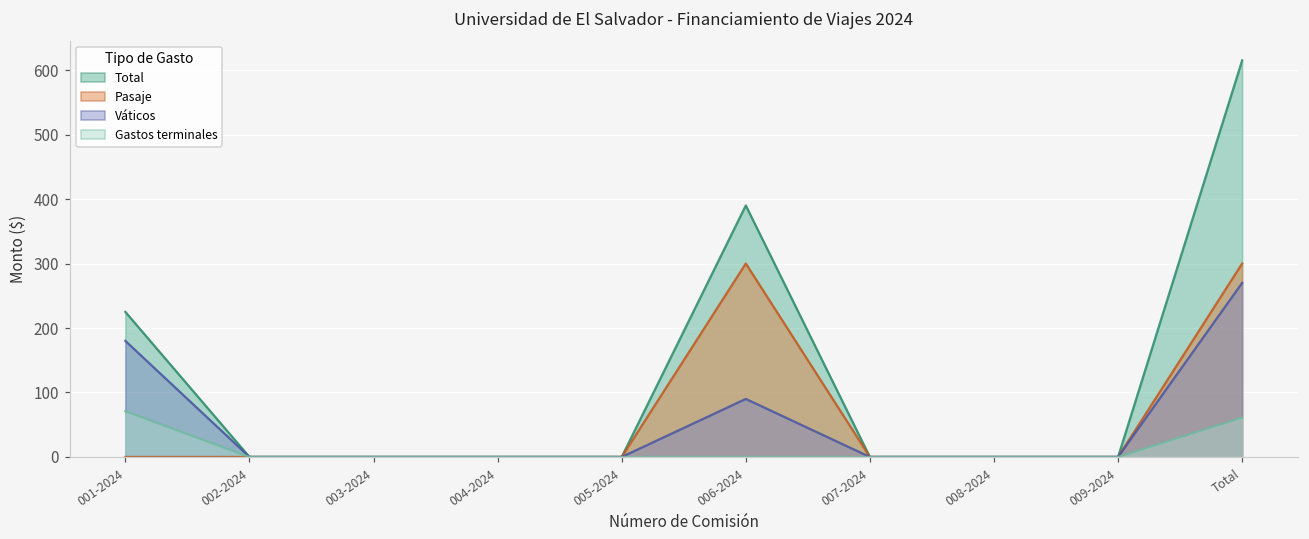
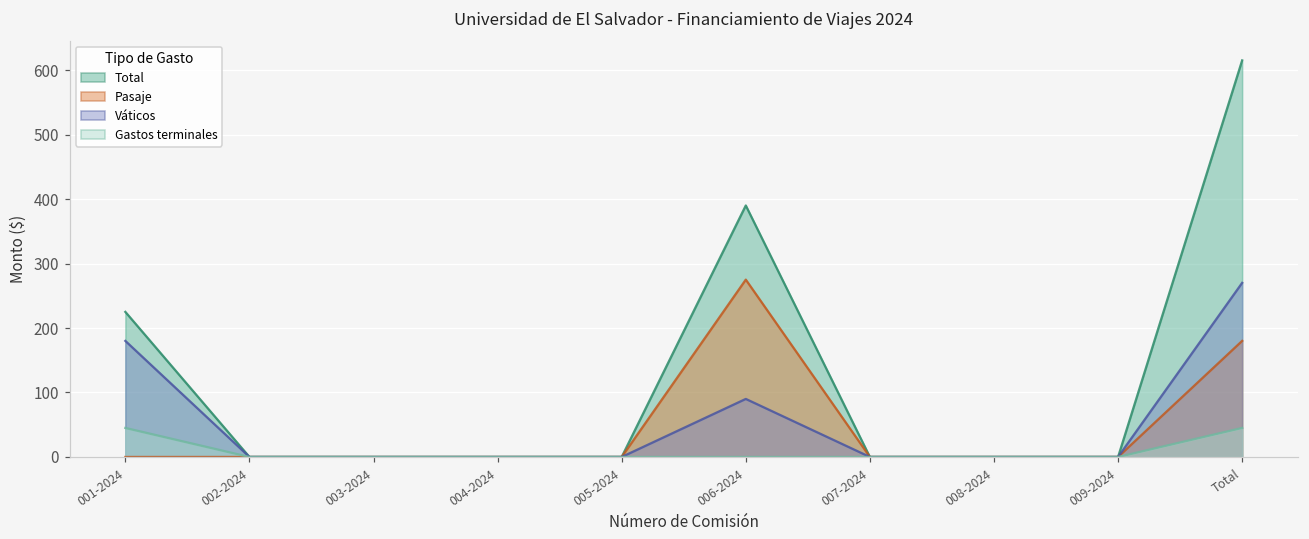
  {
    "Pasaje": {
      "001-2024": 0,
-     "006-2024": 300,
-     "Total": 300
+     "006-2024": 280,
+     "Total": 180
    },
    "Gastos terminales": {
-     "001-2024": 70,
+     "001-2024": 50,
      "006-2024": 0,
-     "Total": 60
+     "Total": 50
    }
  }
